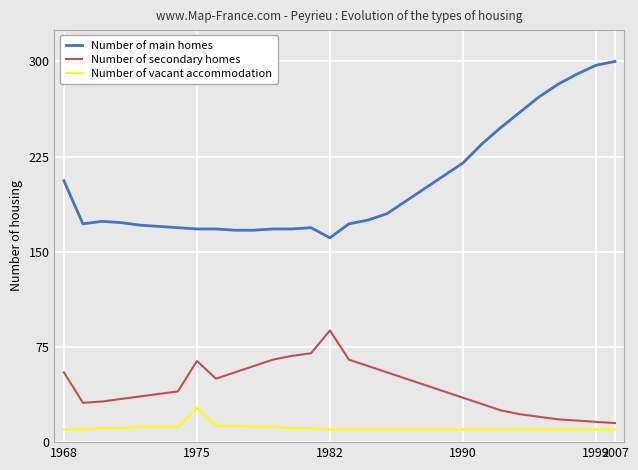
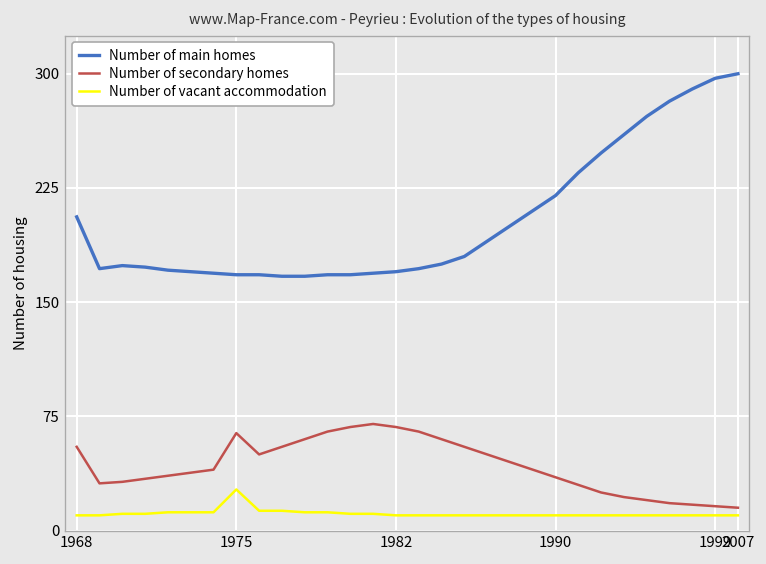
  {
    "Number of main homes": {
      "1968": 206,
      "1975": 168,
-     "1982": 161,
+     "1982": 170,
      "1990": 220
    },
    "Number of secondary homes": {
      "1968": 55,
      "1975": 64,
-     "1982": 88,
+     "1982": 68,
      "1990": 35
    },
    "Number of vacant accommodation": {
      "1968": 10,
      "1975": 27,
      "1982": 10,
      "1990": 10
    }
  }
